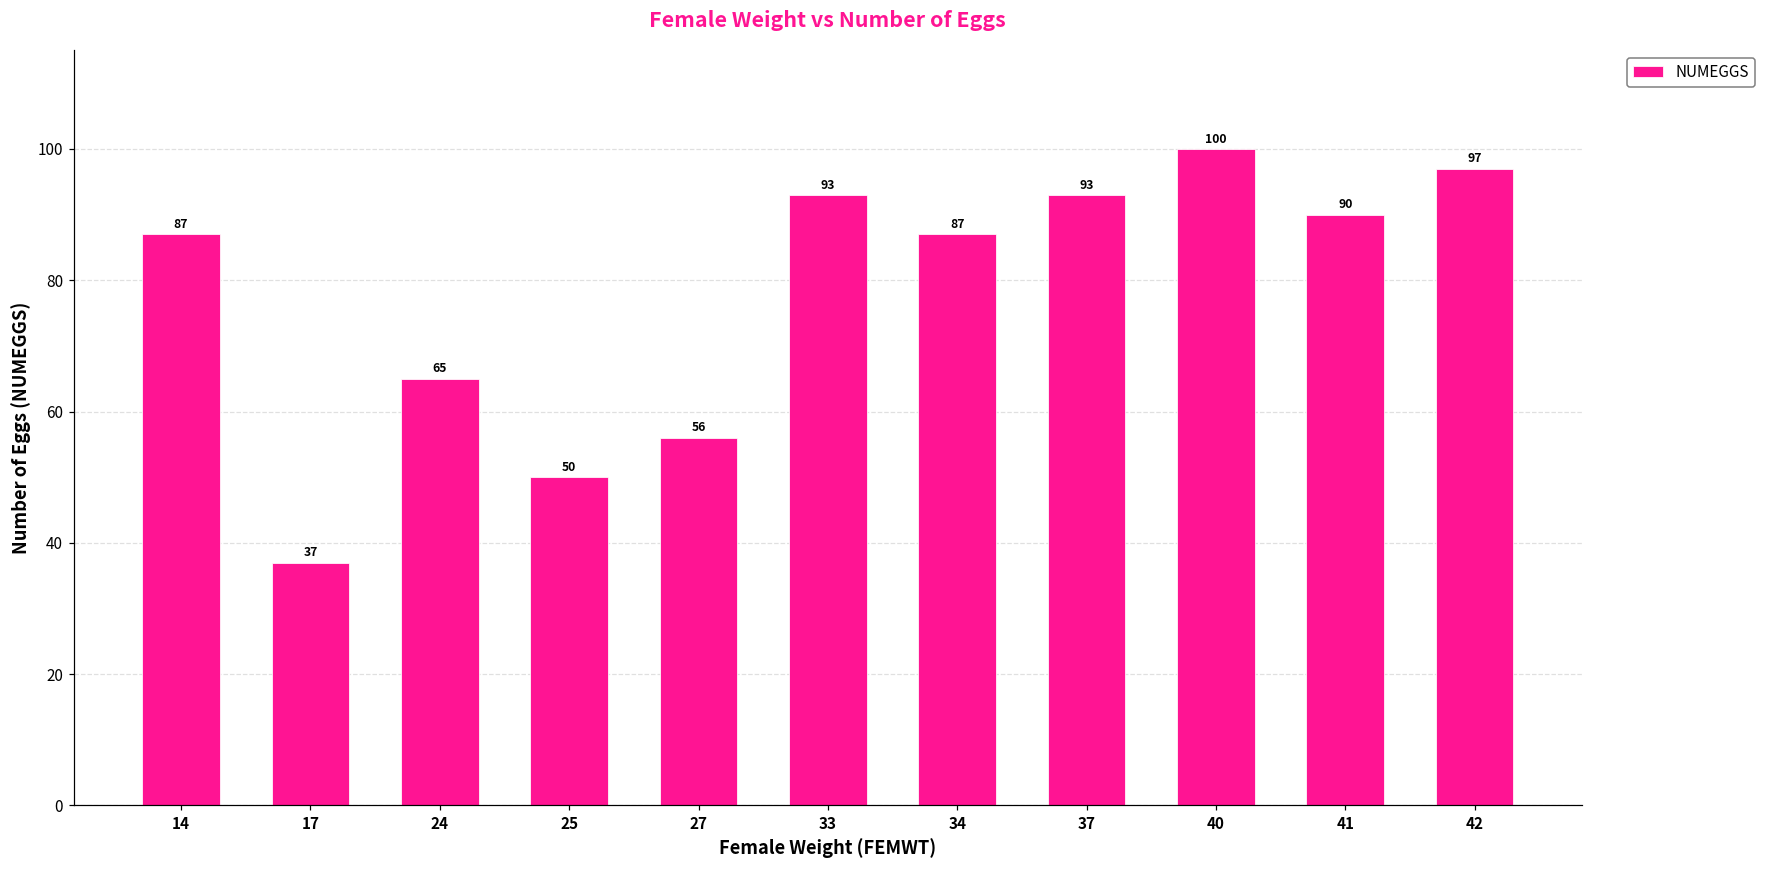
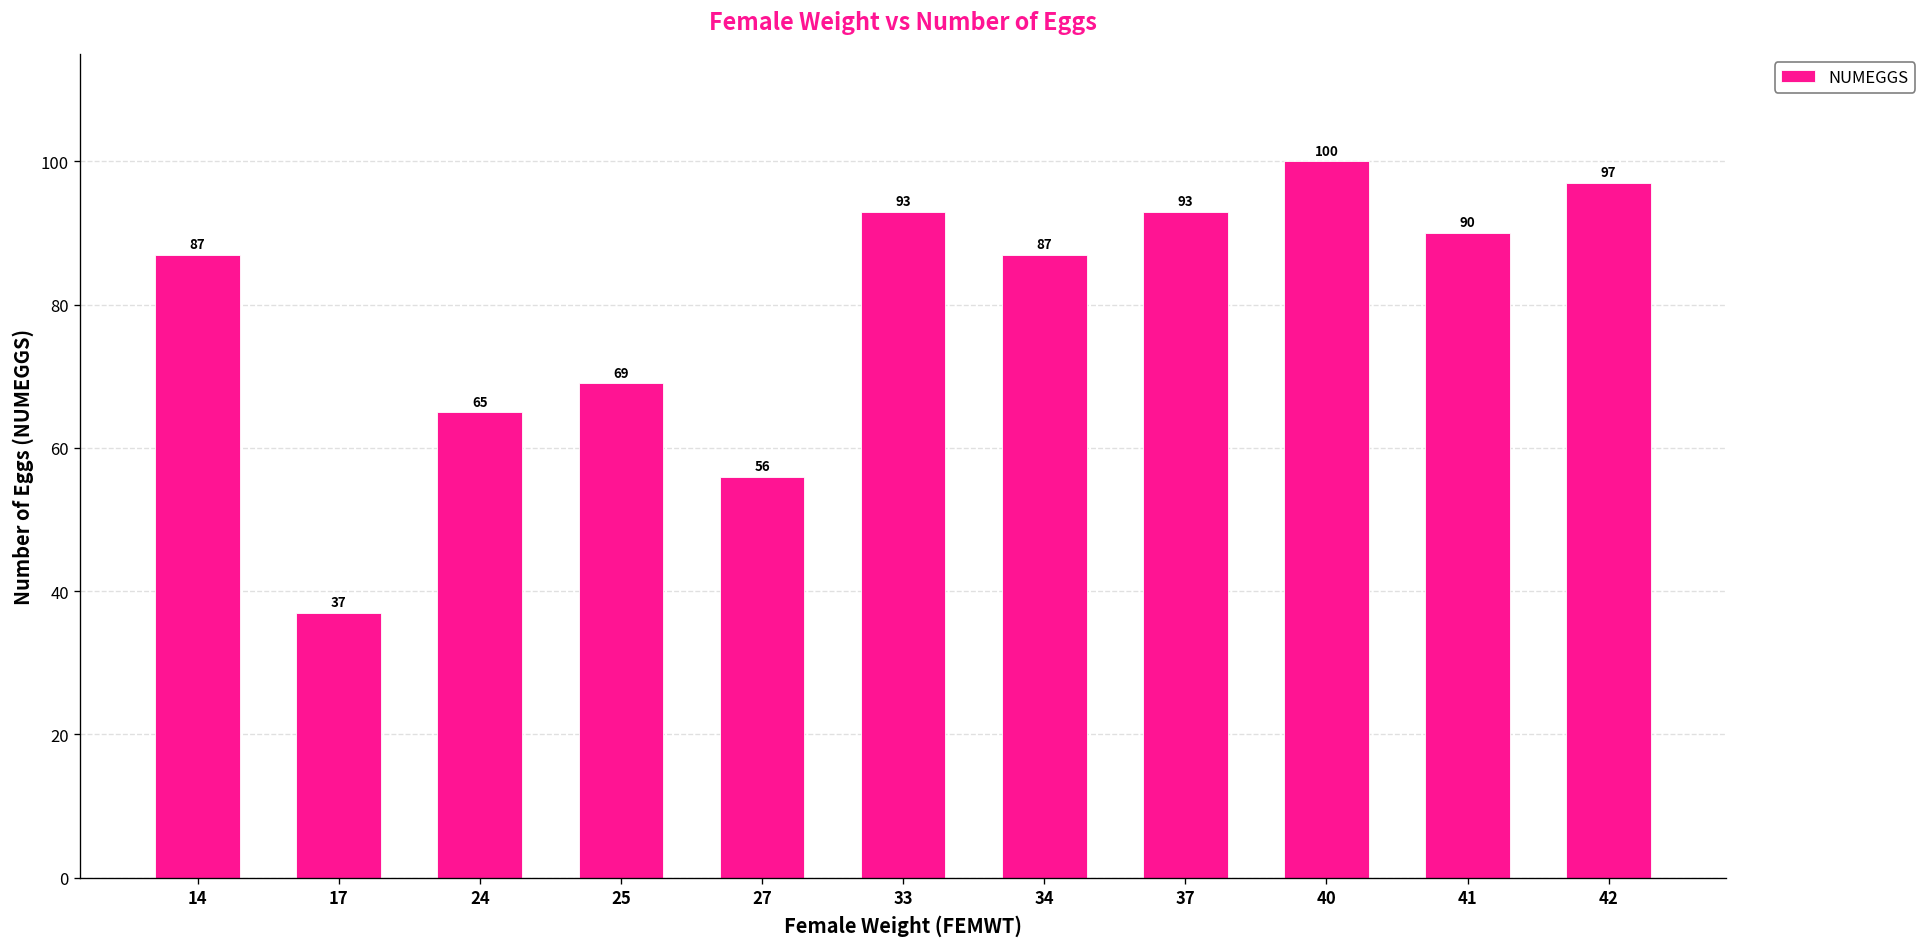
  {
    "14": 87,
    "17": 37,
    "24": 65,
-   "25": 50,
+   "25": 69,
    "27": 56,
    "33": 93,
    "34": 87,
    "37": 93,
    "40": 100,
    "41": 90,
    "42": 97
  }
